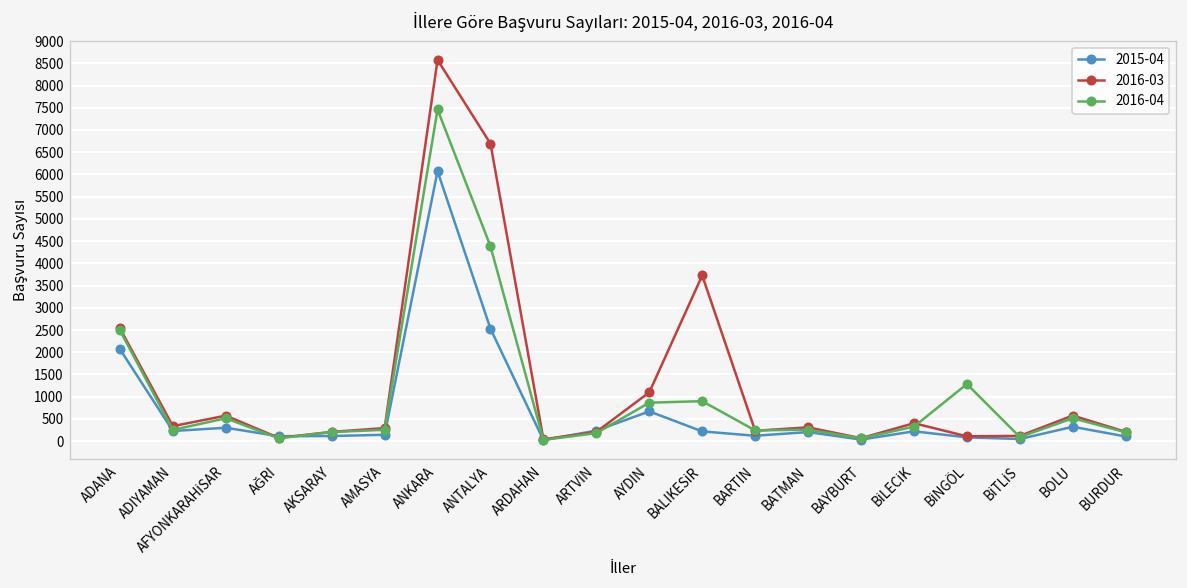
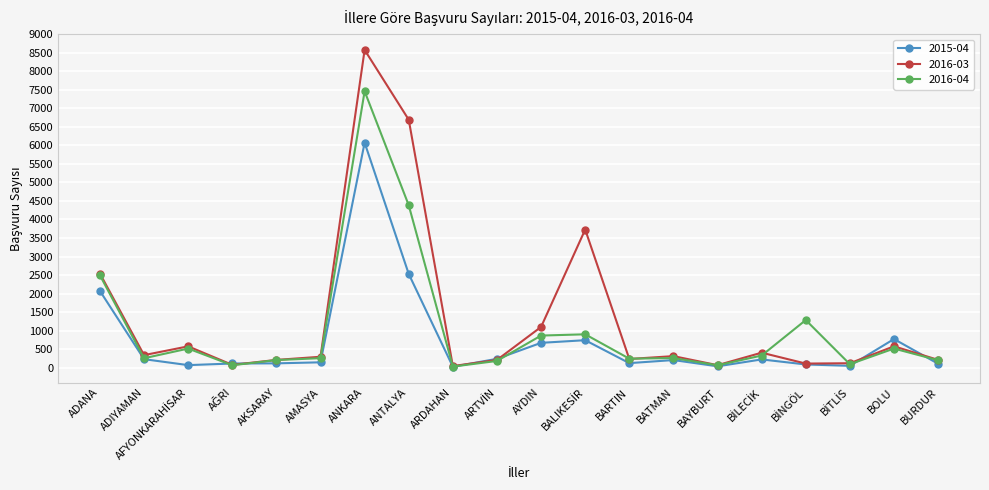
  {
    "2015-04": {
      "ADANA": 2100,
-     "AFYONKARAHİSAR": 300,
+     "AFYONKARAHİSAR": 100,
      "AKSARAY": 100,
      "AMASYA": 100,
      "ANKARA": 6100,
      "ANTALYA": 2500,
      "AYDIN": 700,
-     "BALIKESİR": 200,
+     "BALIKESİR": 700,
      "BARTIN": 100,
      "BİLECİK": 200,
-     "BOLU": 300,
+     "BOLU": 800,
      "BURDUR": 100
    },
    "2016-03": {
      "ADIYAMAN": 300,
      "ANKARA": 8600,
      "ANTALYA": 6700,
      "AYDIN": 1100,
      "BALIKESİR": 3700,
      "BİLECİK": 400
    },
    "2016-04": {
      "ANKARA": 7500,
      "ANTALYA": 4400,
      "AYDIN": 900,
      "BALIKESİR": 900,
      "BİLECİK": 300,
      "BİNGÖL": 1300
    }
  }
